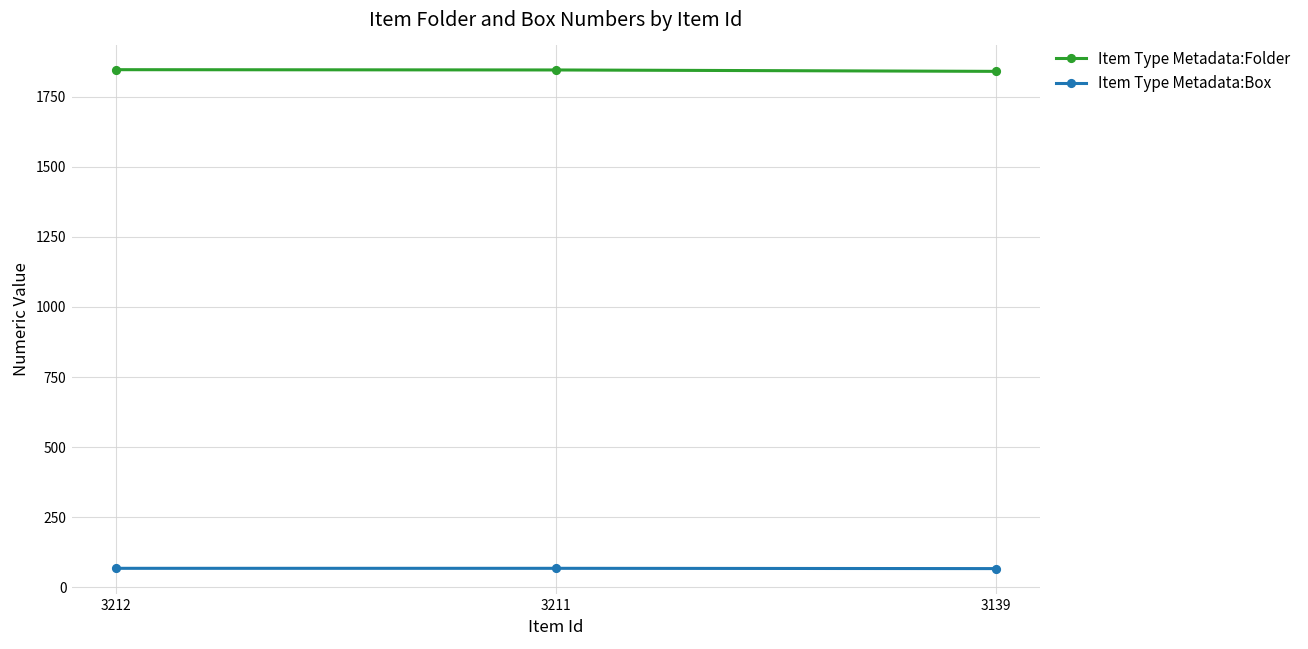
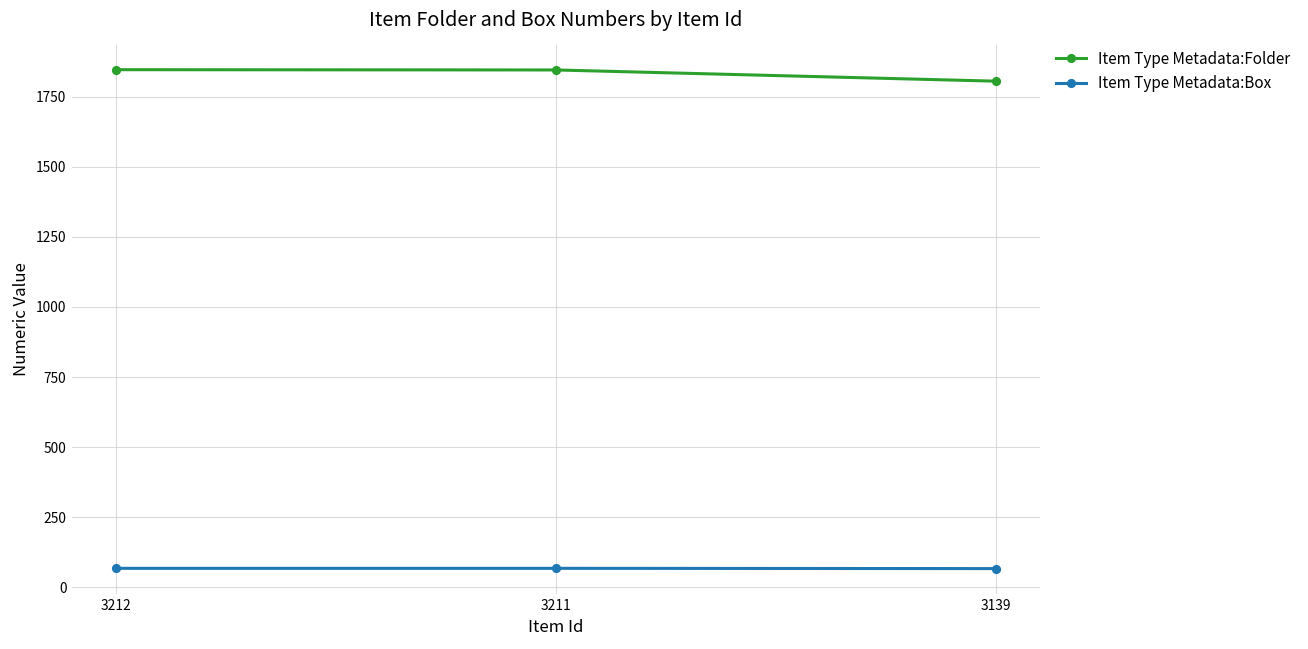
  {
    "Item Type Metadata:Folder": {
      "3212": 1850,
      "3211": 1850,
-     "3139": 1840
+     "3139": 1810
    },
    "Item Type Metadata:Box": {
      "3212": 70,
      "3211": 70,
      "3139": 70
    }
  }
